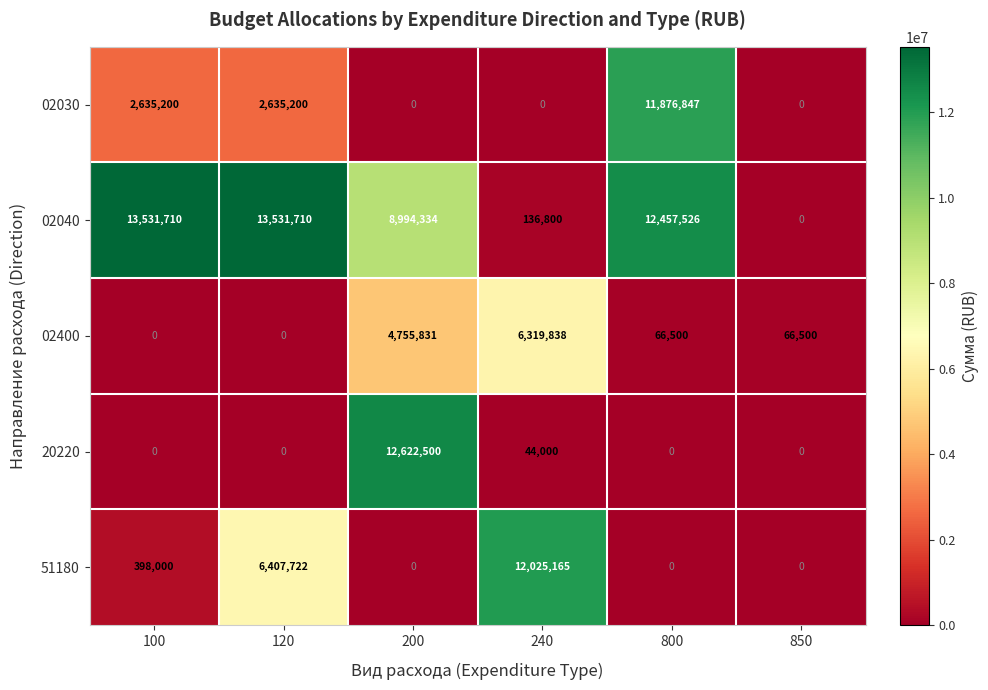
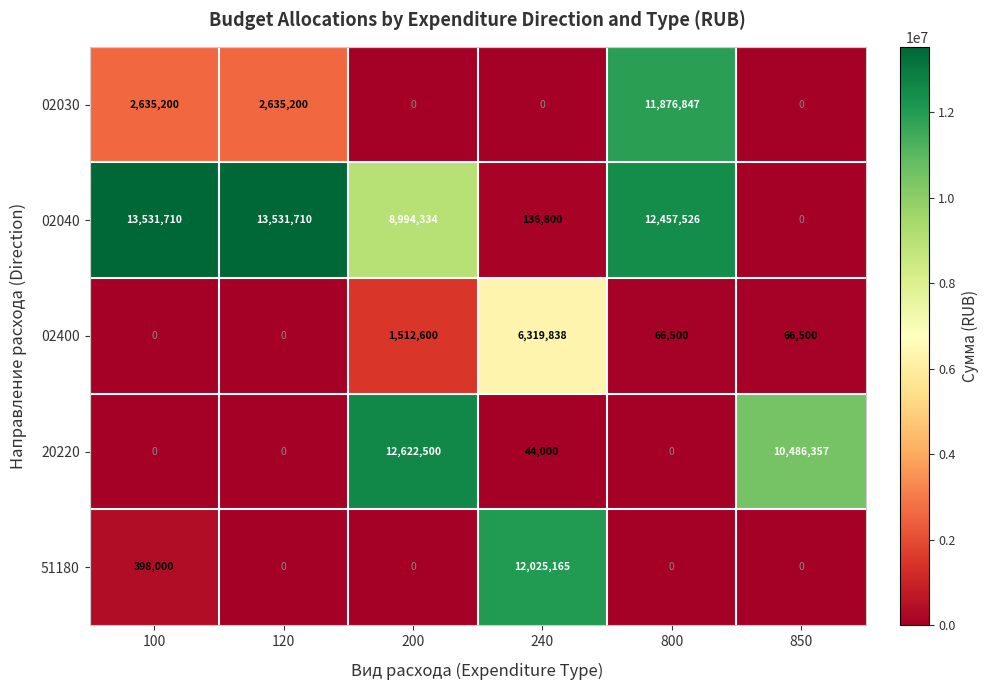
  {
    "02030": {
      "100": "2,635,200",
      "120": "2,635,200",
      "200": "0",
      "240": "0",
      "800": "11,876,847",
      "850": "0"
    },
    "02040": {
      "100": "13,531,710",
      "120": "13,531,710",
      "200": "8,994,334",
      "240": "136,800",
      "800": "12,457,526",
      "850": "0"
    },
    "02400": {
      "100": "0",
      "120": "0",
-     "200": "4,755,831",
+     "200": "1,512,600",
      "240": "6,319,838",
      "800": "66,500",
      "850": "66,500"
    },
    "20220": {
      "100": "0",
      "120": "0",
      "200": "12,622,500",
      "240": "44,000",
      "800": "0",
-     "850": "0"
+     "850": "10,486,357"
    },
    "51180": {
      "100": "398,000",
-     "120": "6,407,722",
+     "120": "0",
      "200": "0",
      "240": "12,025,165",
      "800": "0",
      "850": "0"
    }
  }
